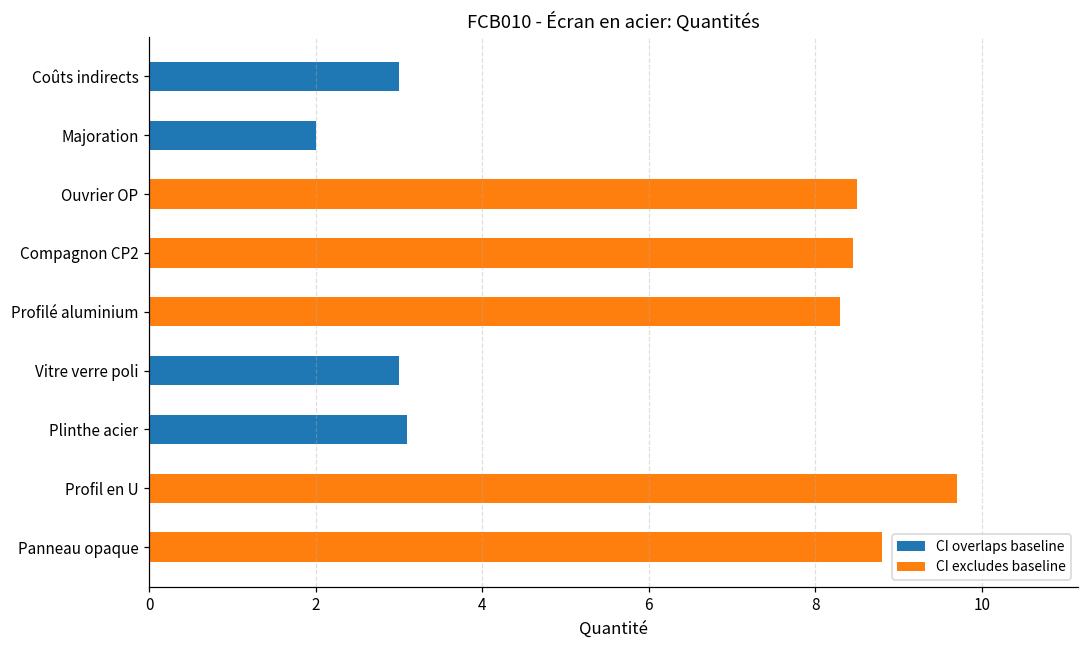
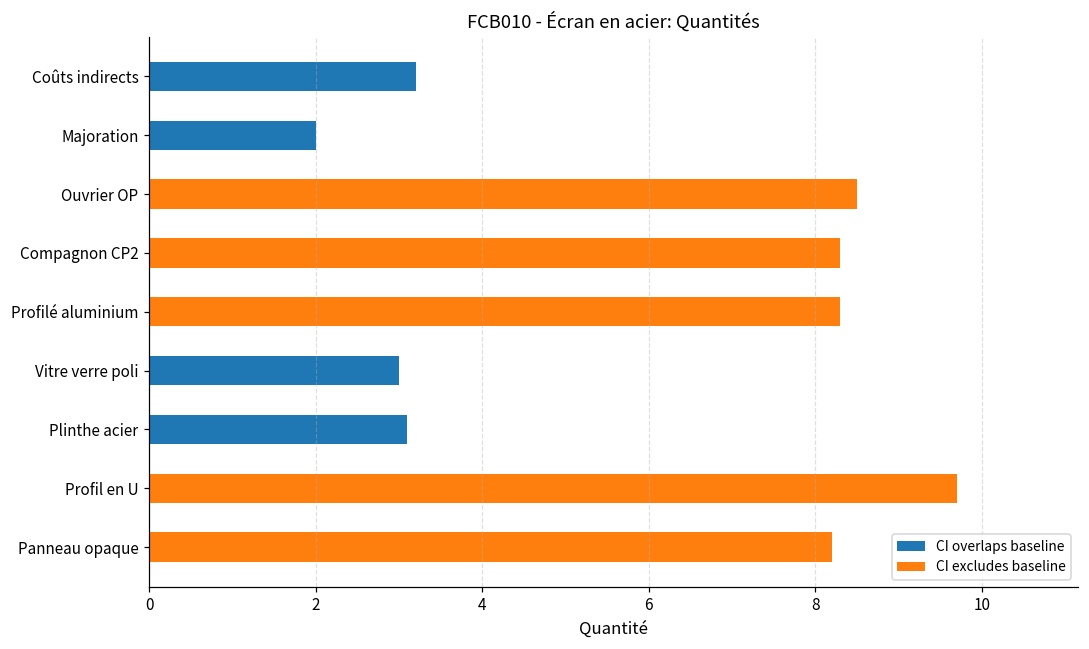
  {
-   "Coûts indirects": 3.0,
+   "Coûts indirects": 3.2,
    "Majoration": 2.0,
    "Ouvrier OP": 8.5,
-   "Compagnon CP2": 8.5,
+   "Compagnon CP2": 8.3,
    "Profilé aluminium": 8.3,
    "Vitre verre poli": 3.0,
    "Plinthe acier": 3.1,
    "Profil en U": 9.7,
-   "Panneau opaque": 8.8
+   "Panneau opaque": 8.2
  }
